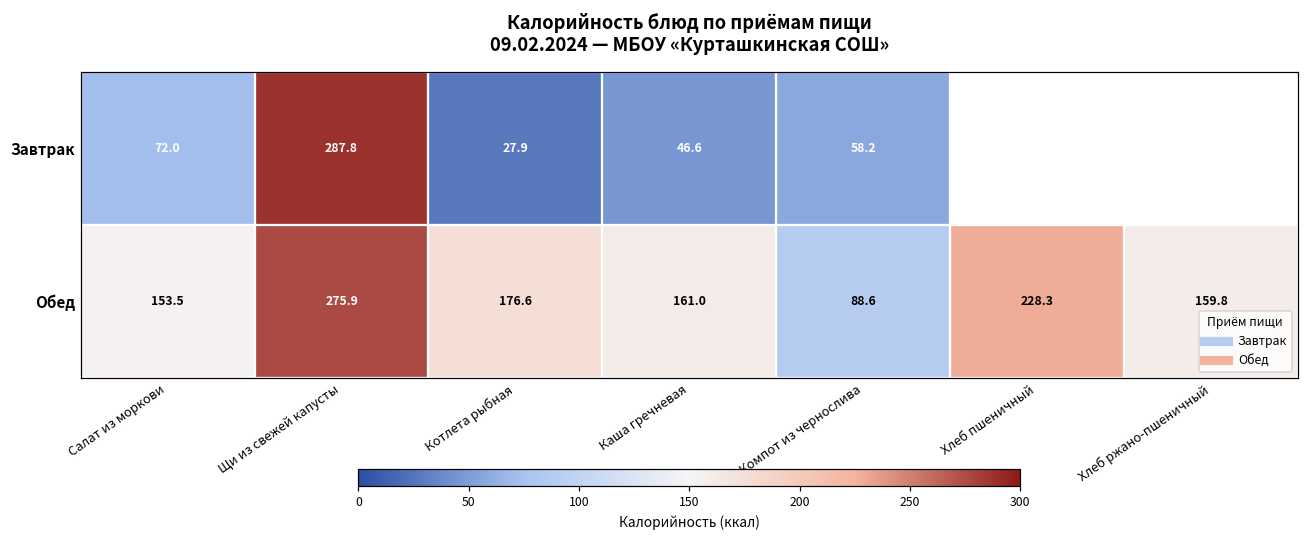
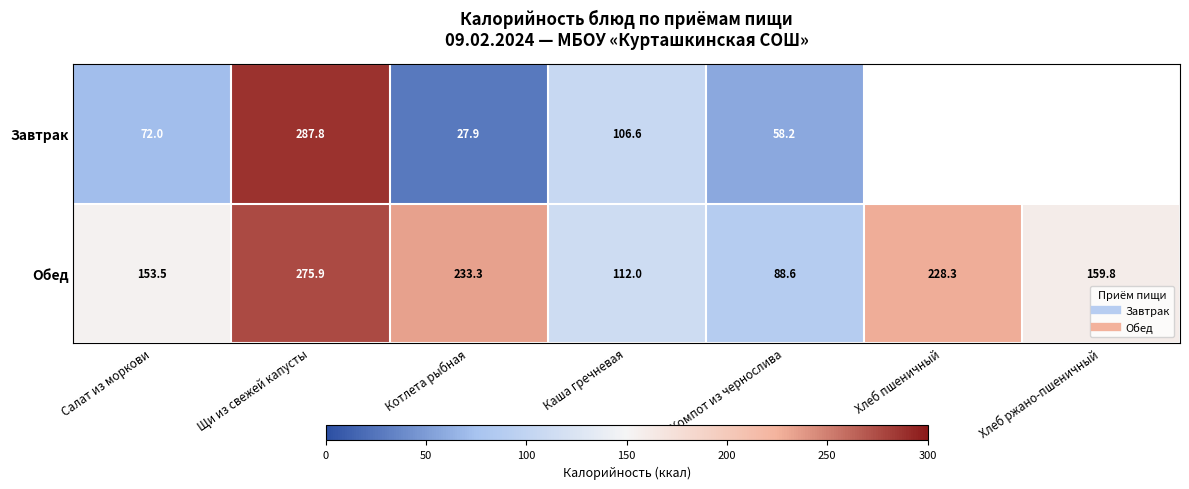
  {
    "Завтрак": {
      "Салат из моркови": 72.0,
      "Щи из свежей капусты": 287.8,
      "Котлета рыбная": 27.9,
-     "Каша гречневая": 46.6,
+     "Каша гречневая": 106.6,
      "Компот из чернослива": 58.2
    },
    "Обед": {
      "Салат из моркови": 153.5,
      "Щи из свежей капусты": 275.9,
-     "Котлета рыбная": 176.6,
-     "Каша гречневая": 161.0,
+     "Котлета рыбная": 233.3,
+     "Каша гречневая": 112.0,
      "Компот из чернослива": 88.6,
      "Хлеб пшеничный": 228.3,
      "Хлеб ржано-пшеничный": 159.8
    }
  }
